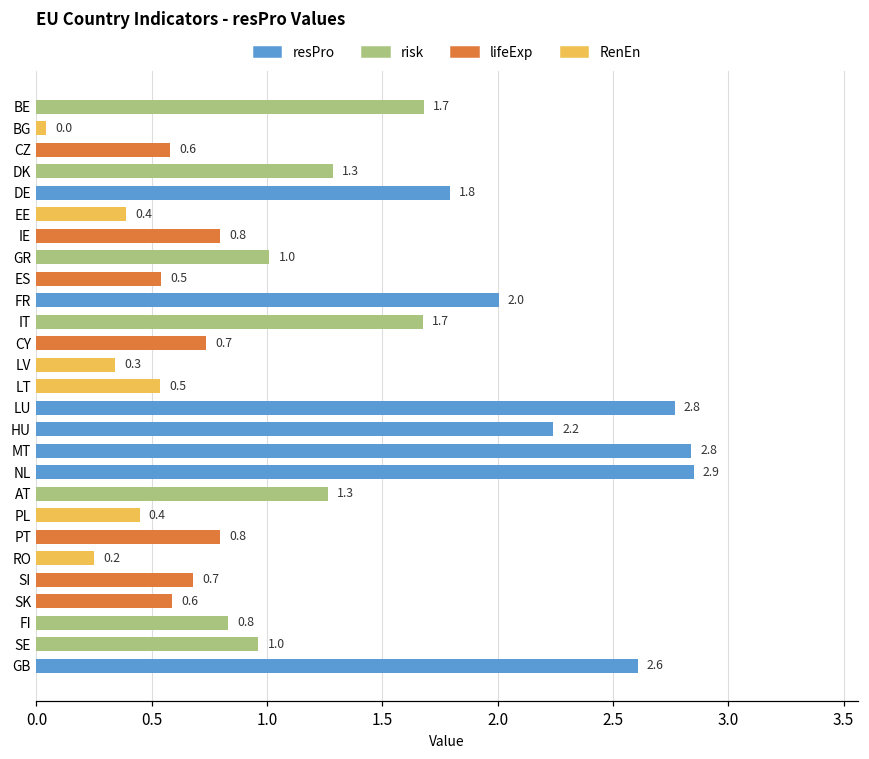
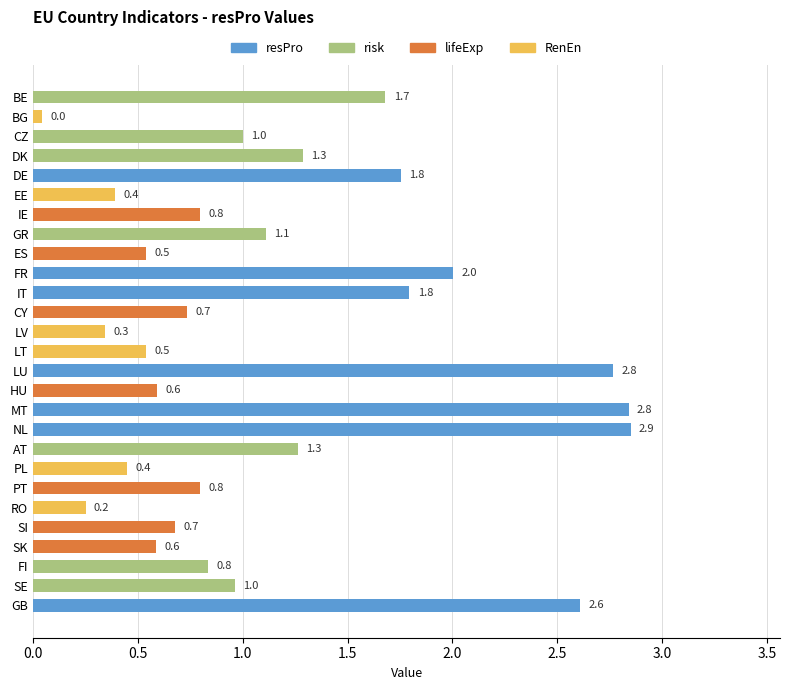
  {
    "BE": 1.7,
    "BG": 0.0,
-   "CZ": 0.6,
+   "CZ": 1.0,
    "DK": 1.3,
-   "DE": 1.79,
+   "DE": 1.75,
    "EE": 0.4,
    "IE": 0.8,
-   "GR": 1.0,
+   "GR": 1.1,
    "ES": 0.5,
    "FR": 2.0,
-   "IT": 1.7,
+   "IT": 1.8,
    "CY": 0.7,
    "LV": 0.3,
    "LT": 0.5,
    "LU": 2.8,
-   "HU": 2.2,
+   "HU": 0.6,
    "MT": 2.8,
    "NL": 2.9,
    "AT": 1.3,
    "PL": 0.4,
    "PT": 0.8,
    "RO": 0.2,
    "SI": 0.7,
    "SK": 0.6,
    "FI": 0.8,
    "SE": 1.0,
    "GB": 2.6
  }
